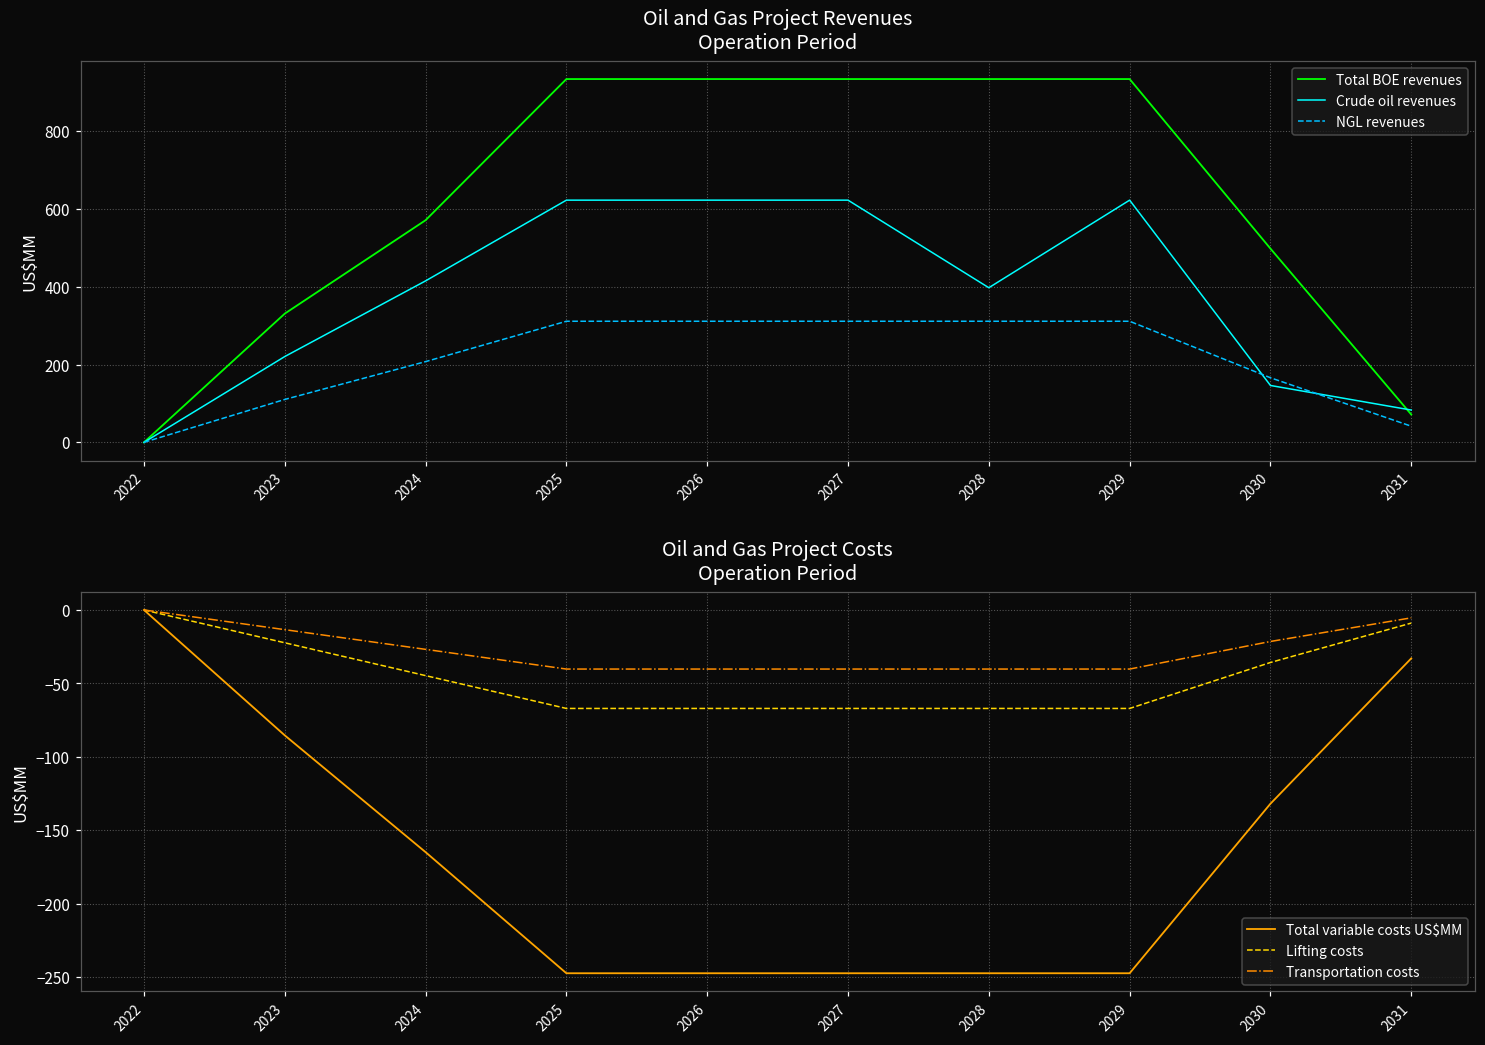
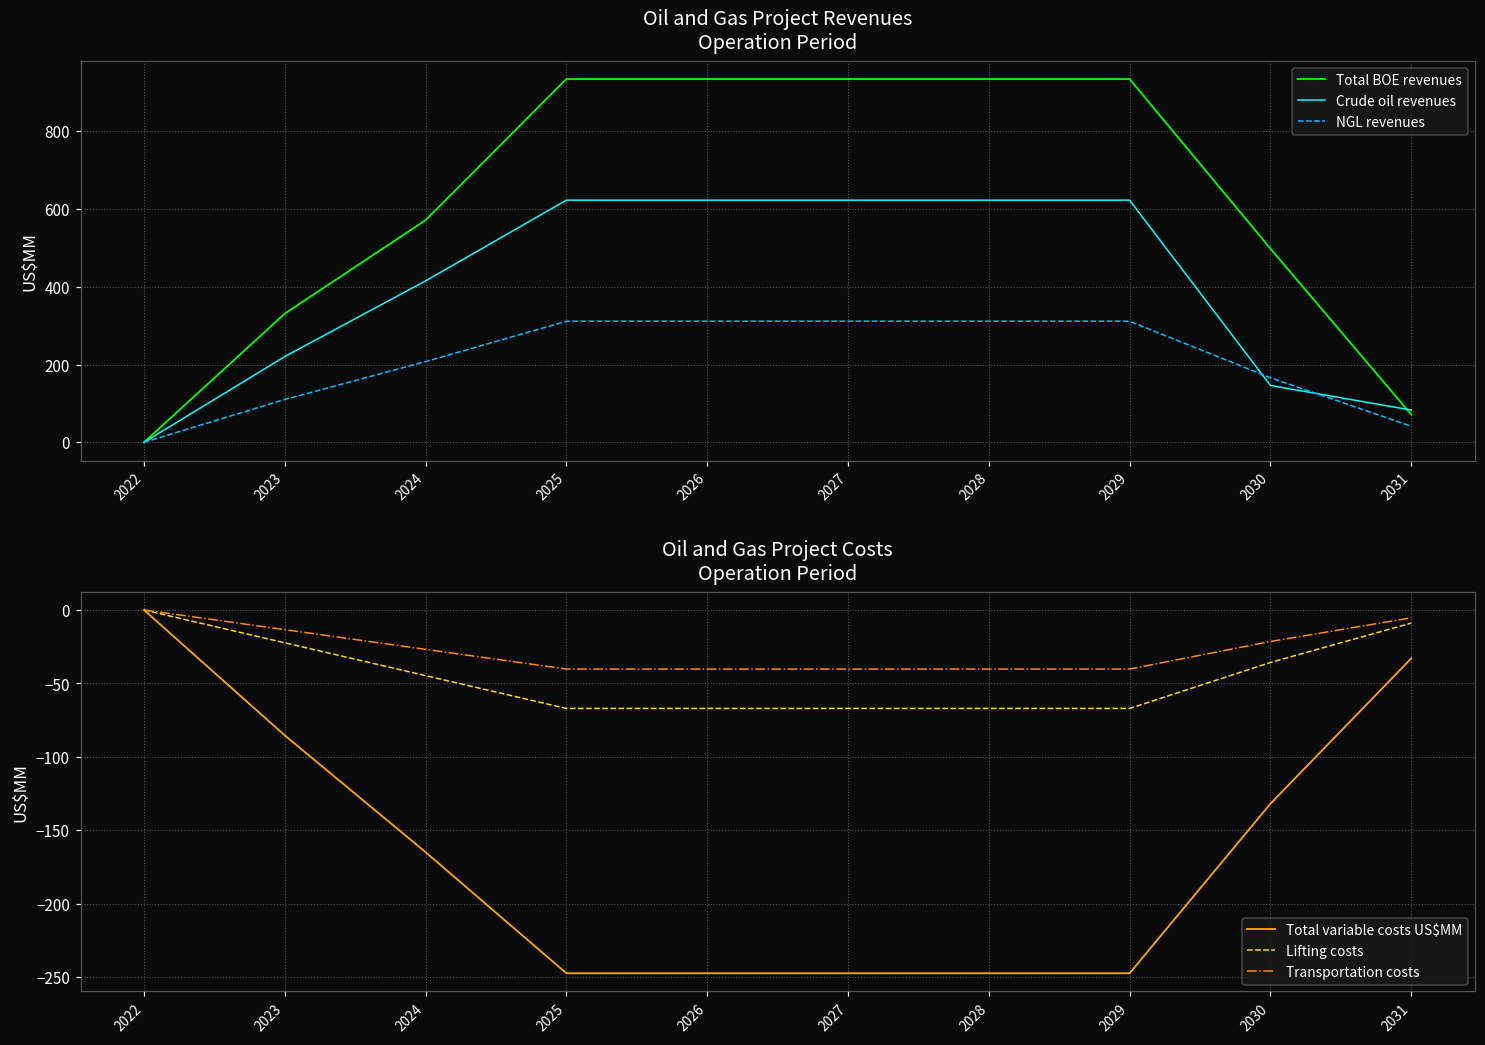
  {
    "Oil and Gas Project Revenues Operation Period": {
      "Total BOE revenues": {
        "2023": 330,
        "2024": 570,
        "2025": 930,
        "2026": 930,
        "2027": 930,
        "2028": 930,
        "2029": 930,
        "2030": 500,
        "2031": 70
      },
      "Crude oil revenues": {
        "2023": 220,
        "2024": 410,
        "2025": 620,
        "2026": 620,
        "2027": 620,
-       "2028": 400,
+       "2028": 620,
        "2029": 620,
        "2030": 150,
        "2031": 80
      },
      "NGL revenues": {
        "2023": 110,
        "2024": 210,
        "2025": 310,
        "2026": 310,
        "2027": 310,
        "2028": 310,
        "2029": 310,
        "2030": 170,
        "2031": 40
      }
    }
  }
